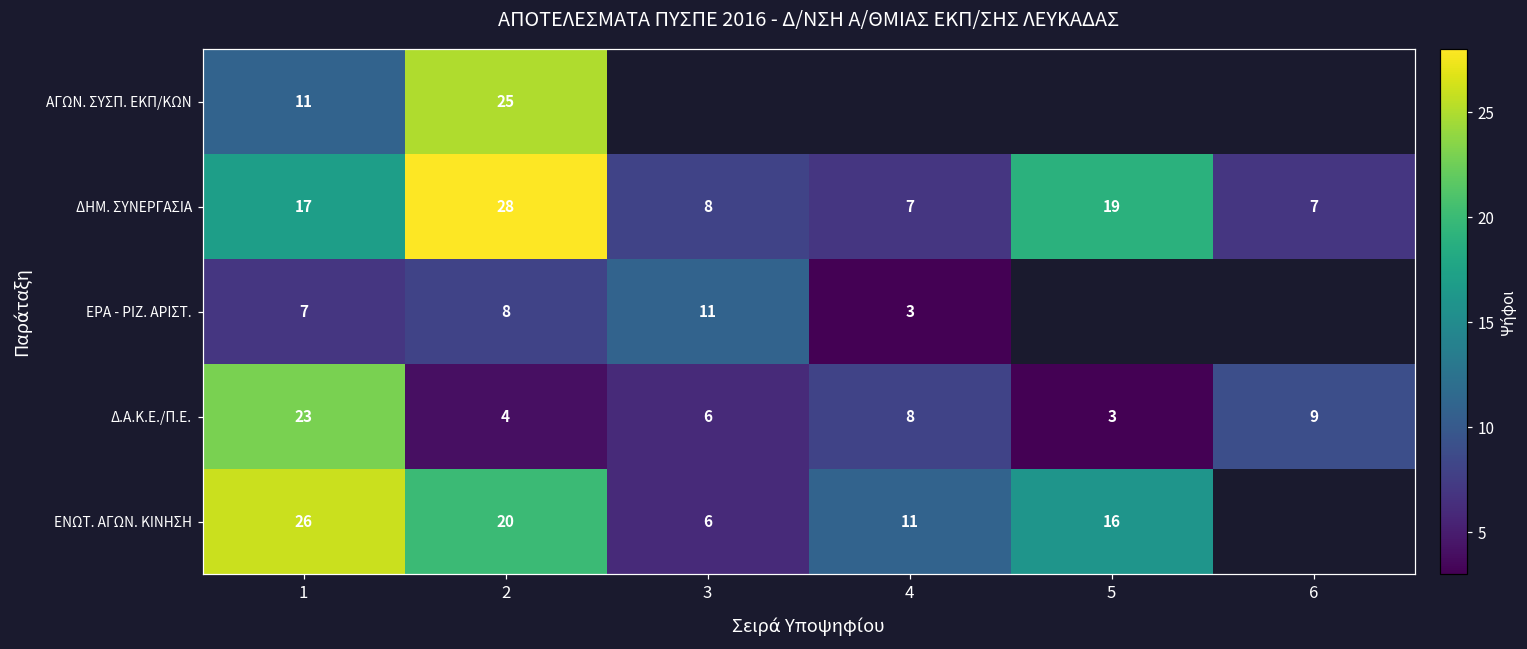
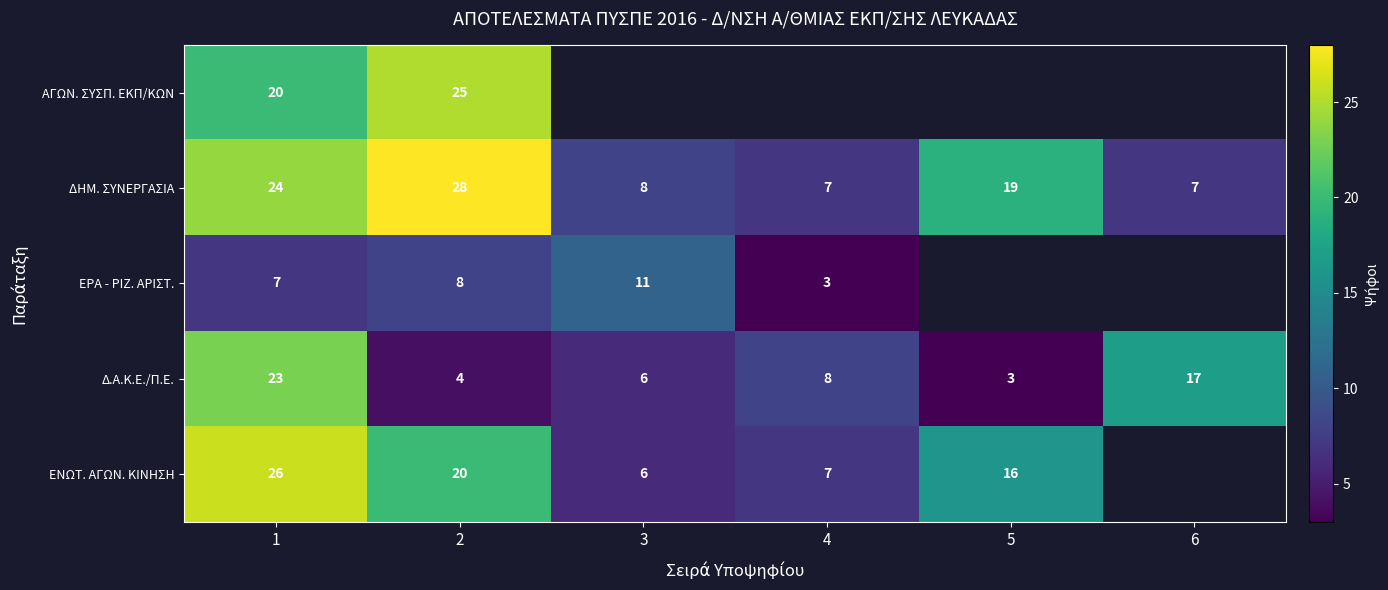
  {
    "ΑΓΩΝ. ΣΥΣΠ. ΕΚΠ/ΚΩΝ": {
-     "1": 11,
+     "1": 20,
      "2": 25
    },
    "ΔΗΜ. ΣΥΝΕΡΓΑΣΙΑ": {
-     "1": 17,
+     "1": 24,
      "2": 28,
      "3": 8,
      "4": 7,
      "5": 19,
      "6": 7
    },
    "ΕΡΑ - ΡΙΖ. ΑΡΙΣΤ.": {
      "1": 7,
      "2": 8,
      "3": 11,
      "4": 3
    },
    "Δ.Α.Κ.Ε./Π.Ε.": {
      "1": 23,
      "2": 4,
      "3": 6,
      "4": 8,
      "5": 3,
-     "6": 9
+     "6": 17
    },
    "ΕΝΩΤ. ΑΓΩΝ. ΚΙΝΗΣΗ": {
      "1": 26,
      "2": 20,
      "3": 6,
-     "4": 11,
+     "4": 7,
      "5": 16
    }
  }
